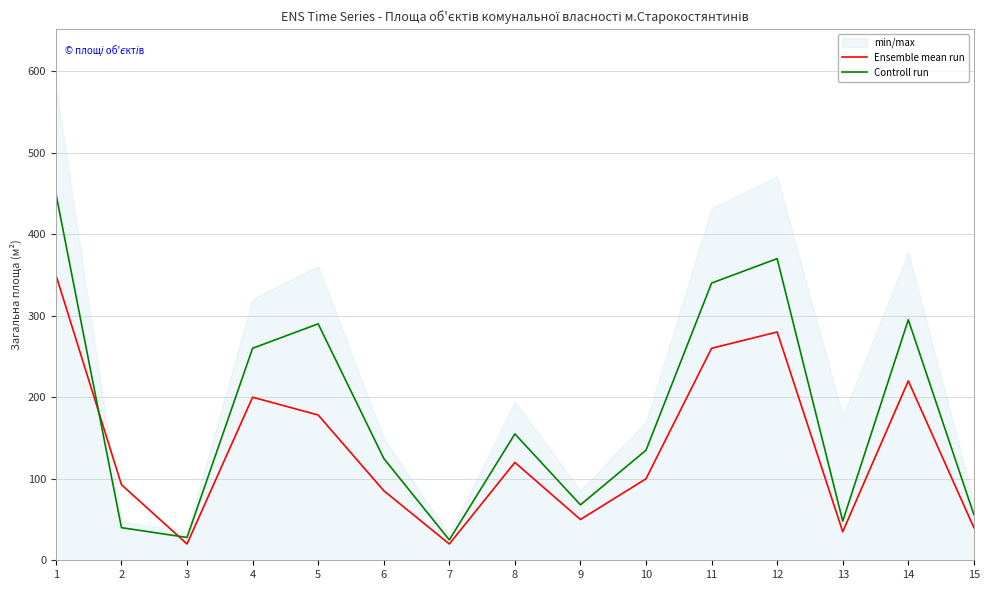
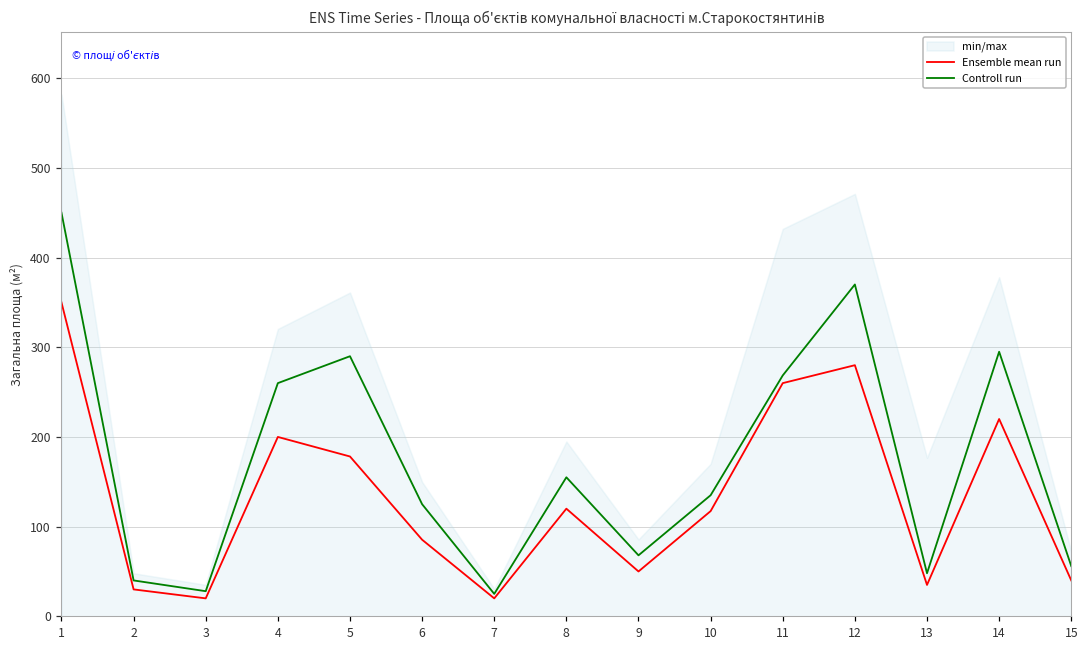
  {
    "Ensemble mean run": {
      "1": 350,
-     "2": 90,
+     "2": 30,
      "3": 20,
      "4": 200,
      "5": 180,
      "6": 90,
      "7": 20,
      "8": 120,
      "9": 50,
-     "10": 100,
+     "10": 120,
      "11": 260,
      "12": 280,
      "13": 40,
      "14": 220,
      "15": 40
    },
    "min/max": {
      "1": 580,
      "2": 50,
      "3": 40,
      "4": 320,
      "5": 360,
      "6": 150,
      "7": 30,
      "8": 190,
      "9": 90,
      "10": 170,
      "11": 430,
      "12": 470,
      "13": 180,
      "14": 380,
      "15": 70
    },
    "Controll run": {
      "1": 450,
      "2": 40,
      "3": 30,
      "4": 260,
      "5": 290,
      "6": 130,
      "7": 30,
      "8": 160,
      "9": 70,
      "10": 140,
-     "11": 340,
+     "11": 270,
      "12": 370,
      "13": 50,
      "14": 300,
      "15": 60
    }
  }
